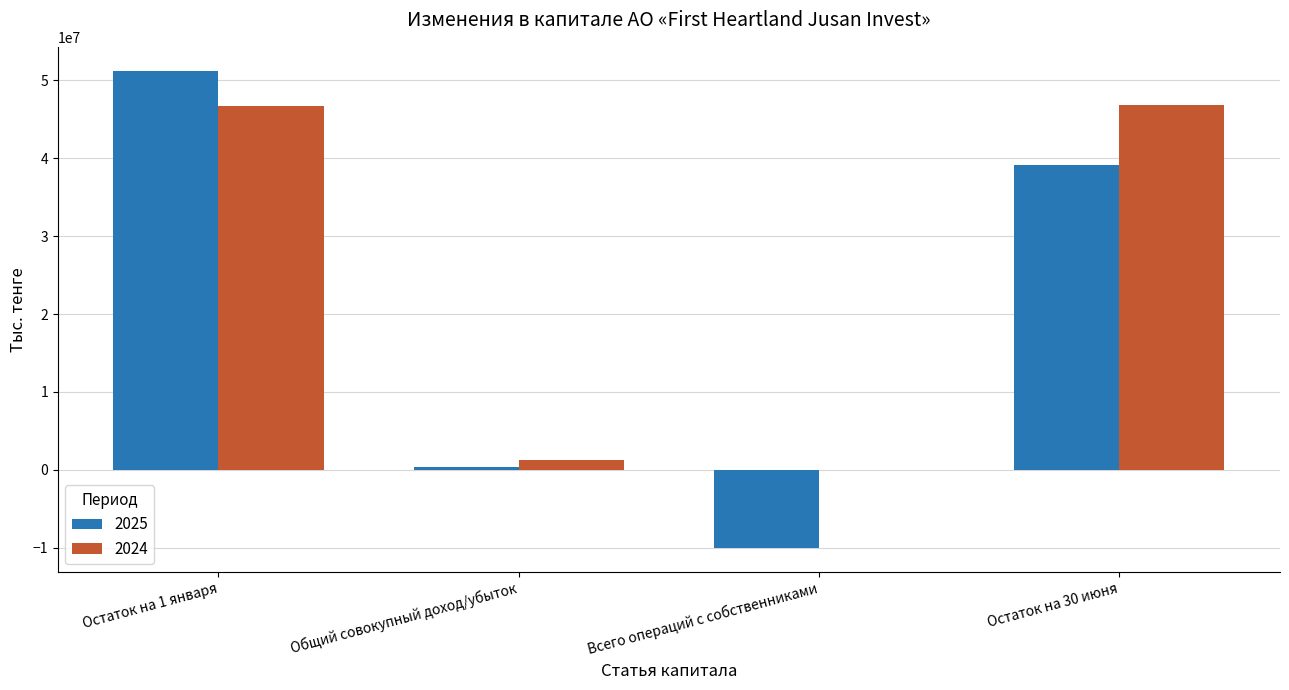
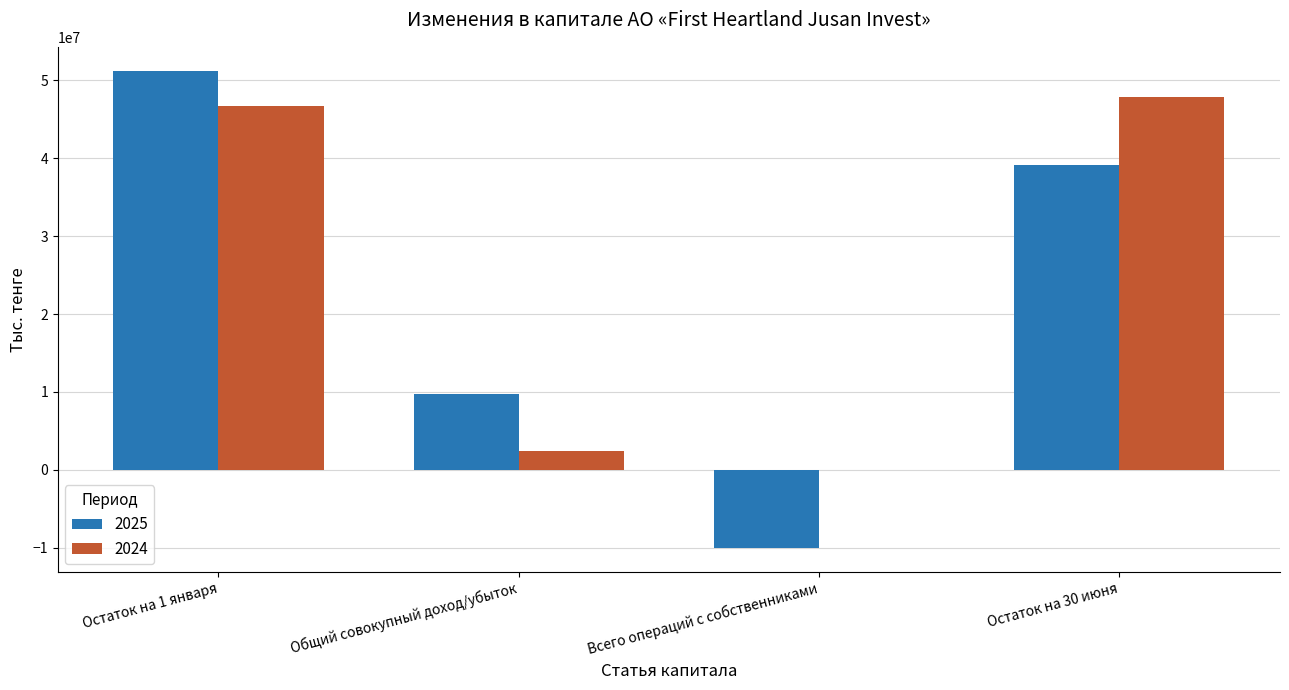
  {
    "2025": {
      "Остаток на 1 января": 51000000,
-     "Общий совокупный доход/убыток": 0,
+     "Общий совокупный доход/убыток": 10000000,
      "Всего операций с собственниками": -10000000,
      "Остаток на 30 июня": 39000000
    },
    "2024": {
      "Остаток на 1 января": 47000000,
-     "Общий совокупный доход/убыток": 1000000,
+     "Общий совокупный доход/убыток": 2000000,
      "Всего операций с собственниками": 0,
-     "Остаток на 30 июня": 47000000
+     "Остаток на 30 июня": 48000000
    }
  }
